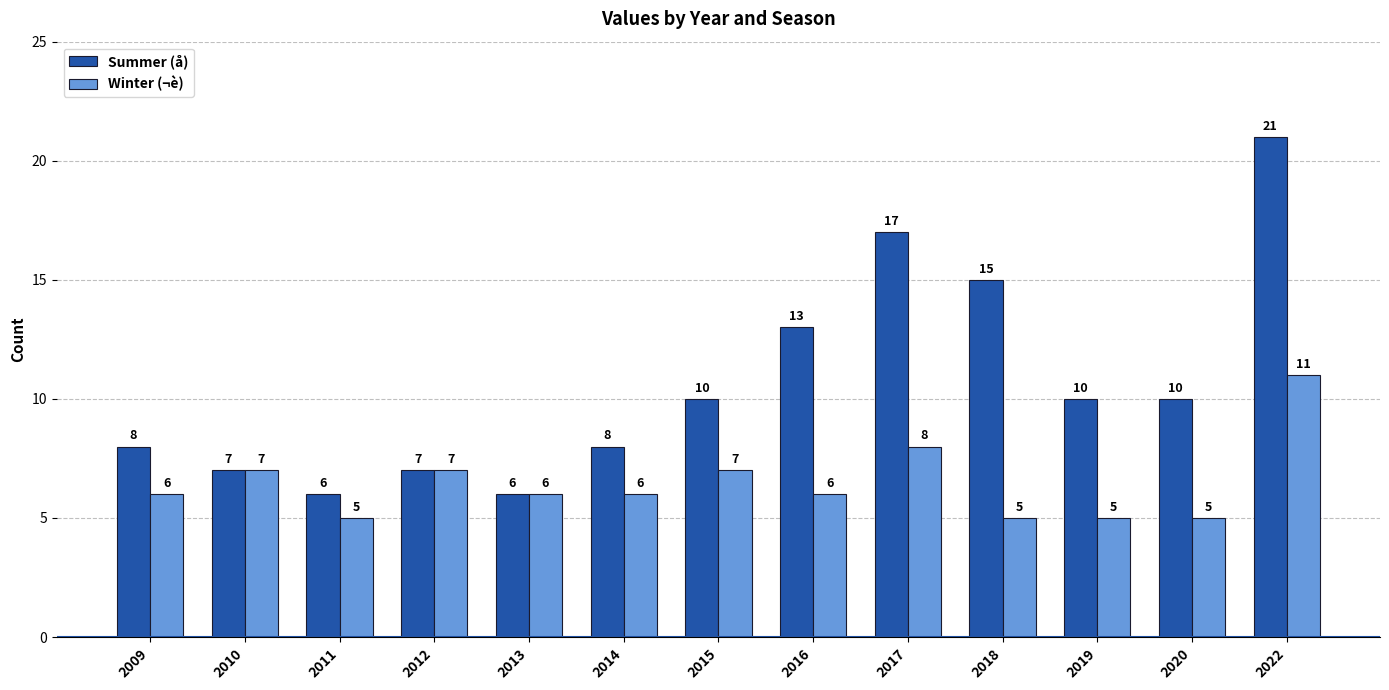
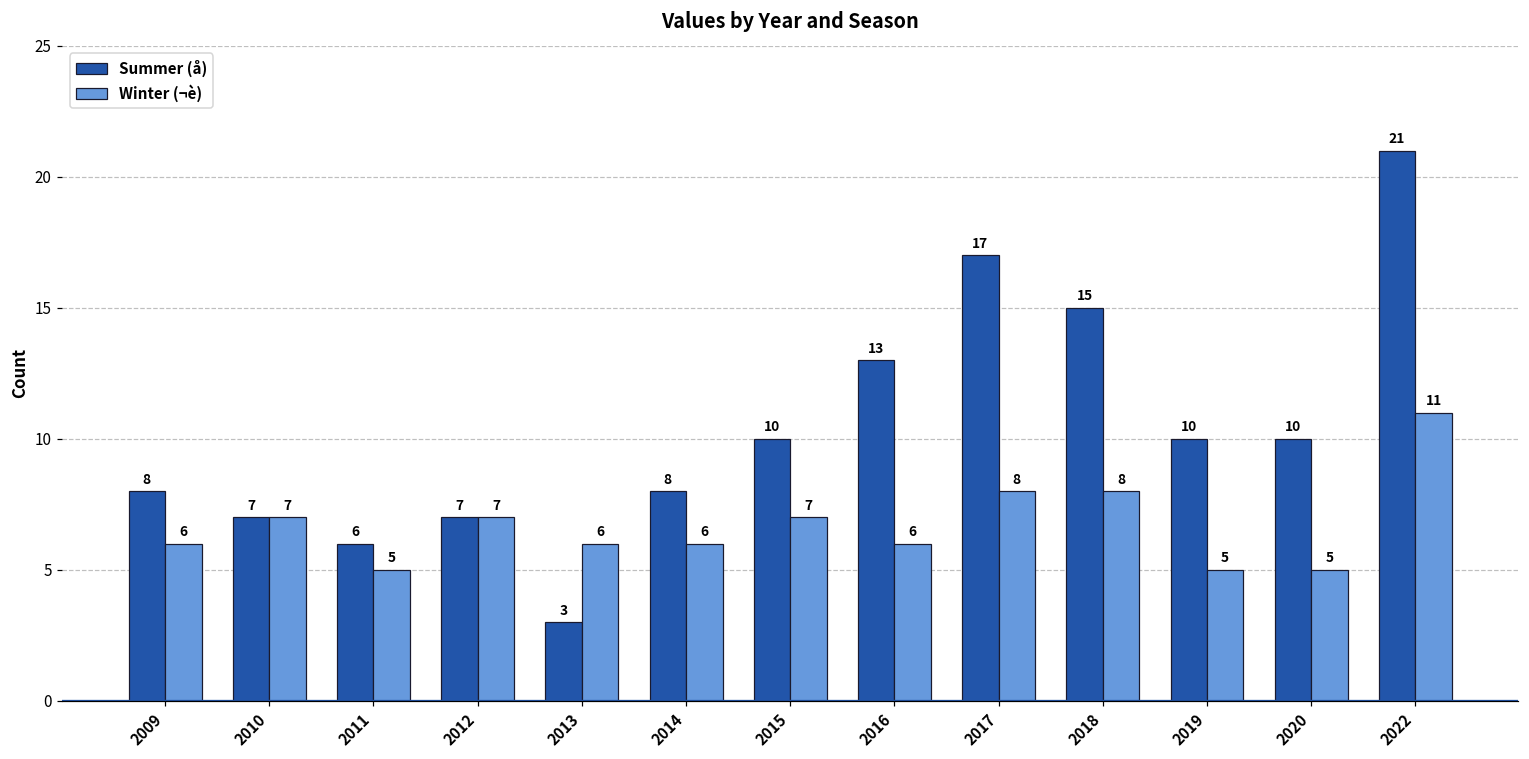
  {
    "Summer (å)": {
      "2009": 8,
      "2010": 7,
      "2011": 6,
      "2012": 7,
-     "2013": 6,
+     "2013": 3,
      "2014": 8,
      "2015": 10,
      "2016": 13,
      "2017": 17,
      "2018": 15,
      "2019": 10,
      "2020": 10,
      "2022": 21
    },
    "Winter (¬è)": {
      "2009": 6,
      "2010": 7,
      "2011": 5,
      "2012": 7,
      "2013": 6,
      "2014": 6,
      "2015": 7,
      "2016": 6,
      "2017": 8,
-     "2018": 5,
+     "2018": 8,
      "2019": 5,
      "2020": 5,
      "2022": 11
    }
  }
